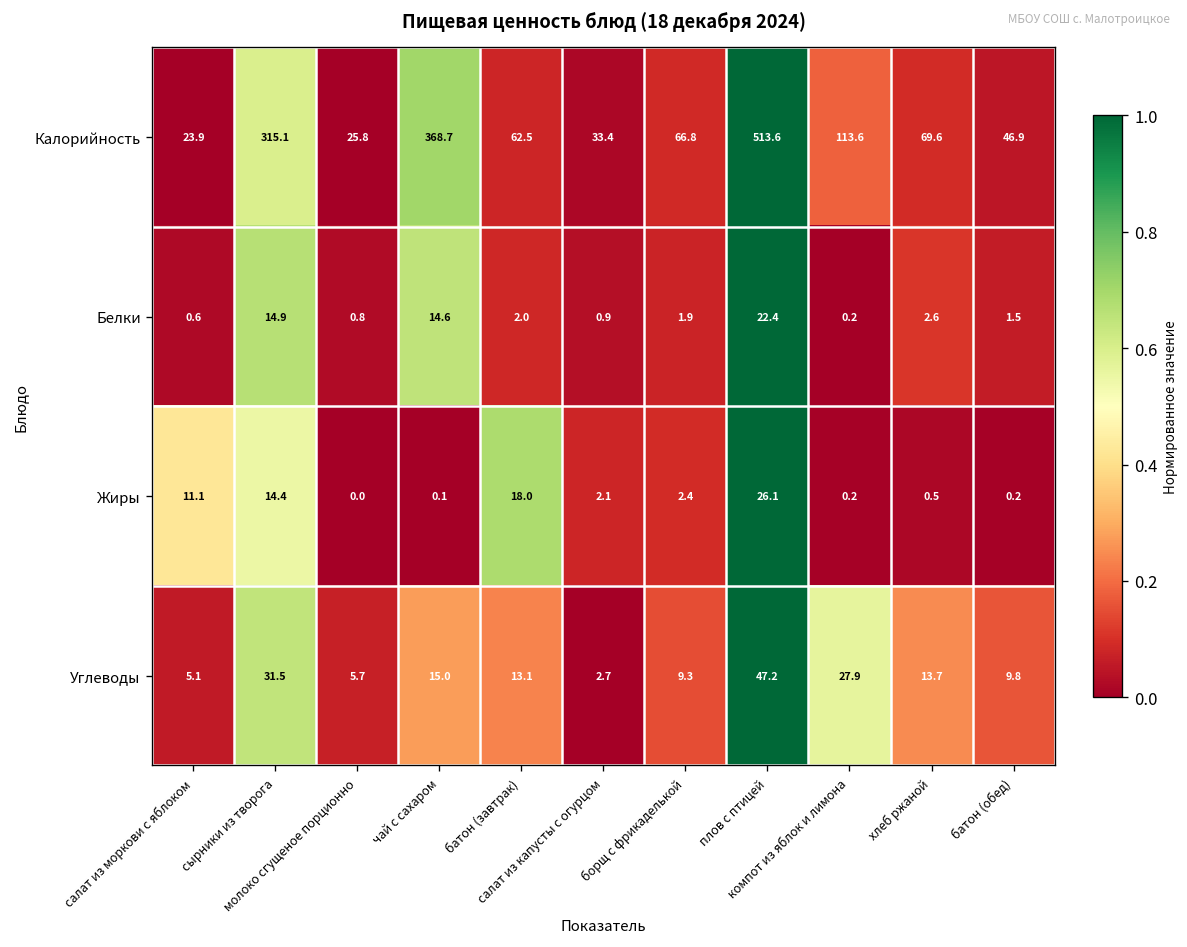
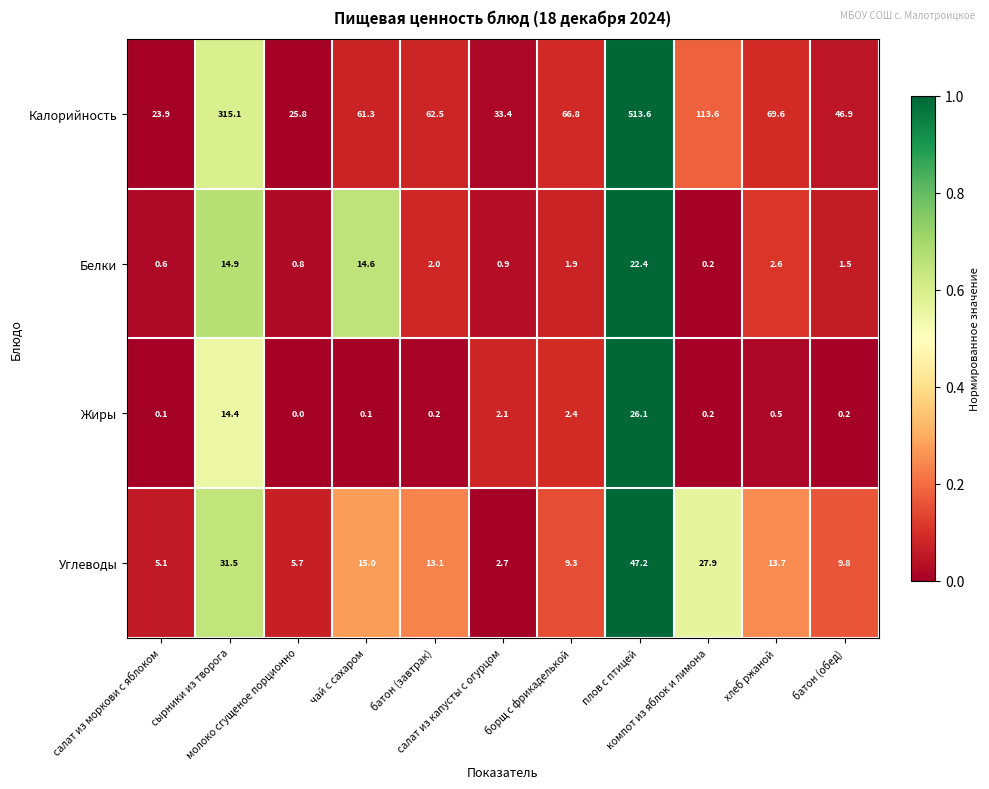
  {
    "Калорийность": {
      "салат из моркови с яблоком": 23.9,
      "сырники из творога": 315.1,
      "молоко сгущеное порционно": 25.8,
-     "чай с сахаром": 368.7,
+     "чай с сахаром": 61.3,
      "батон (завтрак)": 62.5,
      "салат из капусты с огурцом": 33.4,
      "борщ с фрикаделькой": 66.8,
      "плов с птицей": 513.6,
      "компот из яблок и лимона": 113.6,
      "хлеб ржаной": 69.6,
      "батон (обед)": 46.9
    },
    "Белки": {
      "салат из моркови с яблоком": 0.6,
      "сырники из творога": 14.9,
      "молоко сгущеное порционно": 0.8,
      "чай с сахаром": 14.6,
      "батон (завтрак)": 2.0,
      "салат из капусты с огурцом": 0.9,
      "борщ с фрикаделькой": 1.9,
      "плов с птицей": 22.4,
      "компот из яблок и лимона": 0.2,
      "хлеб ржаной": 2.6,
      "батон (обед)": 1.5
    },
    "Жиры": {
-     "салат из моркови с яблоком": 11.1,
+     "салат из моркови с яблоком": 0.1,
      "сырники из творога": 14.4,
      "молоко сгущеное порционно": 0.0,
      "чай с сахаром": 0.1,
-     "батон (завтрак)": 18.0,
+     "батон (завтрак)": 0.2,
      "салат из капусты с огурцом": 2.1,
      "борщ с фрикаделькой": 2.4,
      "плов с птицей": 26.1,
      "компот из яблок и лимона": 0.2,
      "хлеб ржаной": 0.5,
      "батон (обед)": 0.2
    },
    "Углеводы": {
      "салат из моркови с яблоком": 5.1,
      "сырники из творога": 31.5,
      "молоко сгущеное порционно": 5.7,
      "чай с сахаром": 15.0,
      "батон (завтрак)": 13.1,
      "салат из капусты с огурцом": 2.7,
      "борщ с фрикаделькой": 9.3,
      "плов с птицей": 47.2,
      "компот из яблок и лимона": 27.9,
      "хлеб ржаной": 13.7,
      "батон (обед)": 9.8
    }
  }
